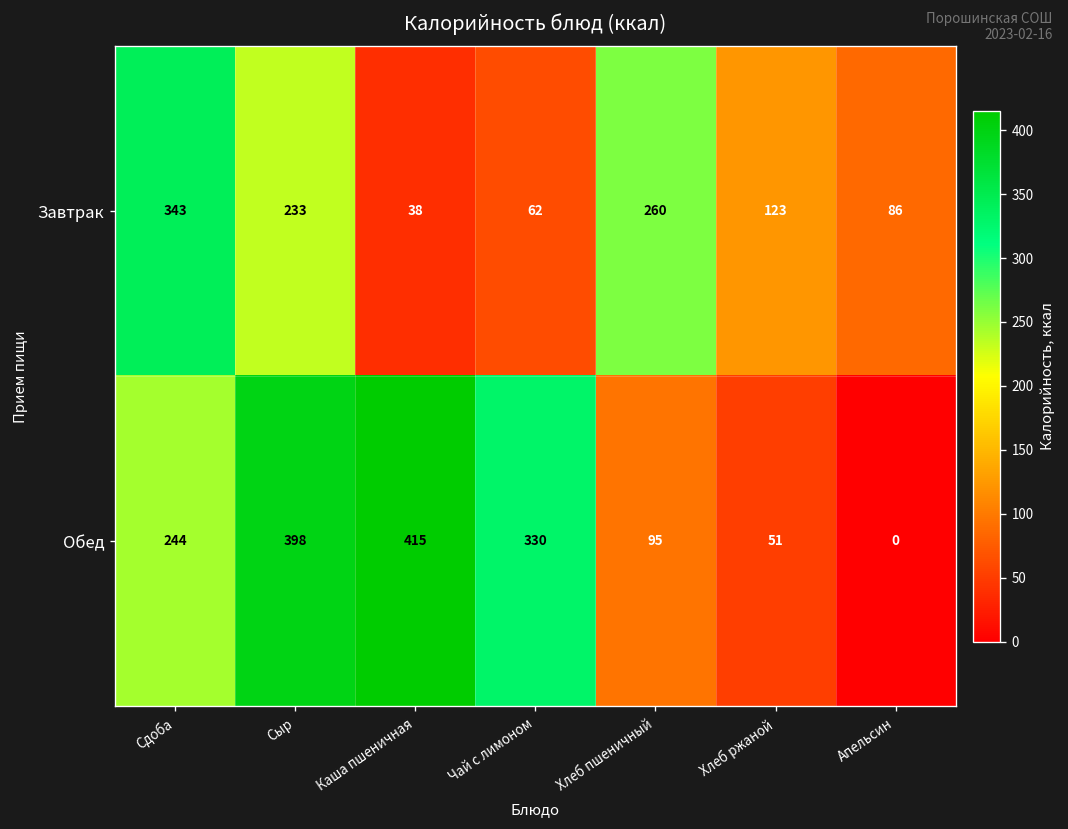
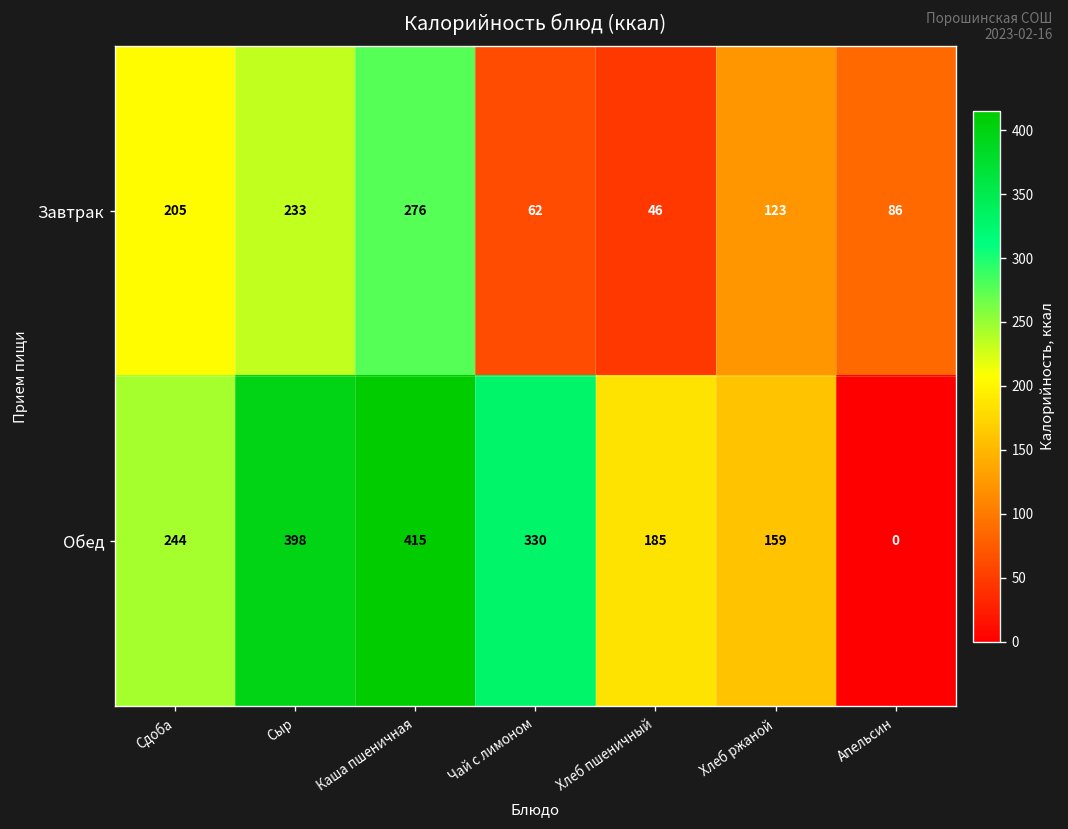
  {
    "Завтрак": {
-     "Сдоба": 343,
+     "Сдоба": 205,
      "Сыр": 233,
-     "Каша пшеничная": 38,
+     "Каша пшеничная": 276,
      "Чай с лимоном": 62,
-     "Хлеб пшеничный": 260,
+     "Хлеб пшеничный": 46,
      "Хлеб ржаной": 123,
      "Апельсин": 86
    },
    "Обед": {
      "Сдоба": 244,
      "Сыр": 398,
      "Каша пшеничная": 415,
      "Чай с лимоном": 330,
-     "Хлеб пшеничный": 95,
-     "Хлеб ржаной": 51,
+     "Хлеб пшеничный": 185,
+     "Хлеб ржаной": 159,
      "Апельсин": 0
    }
  }
